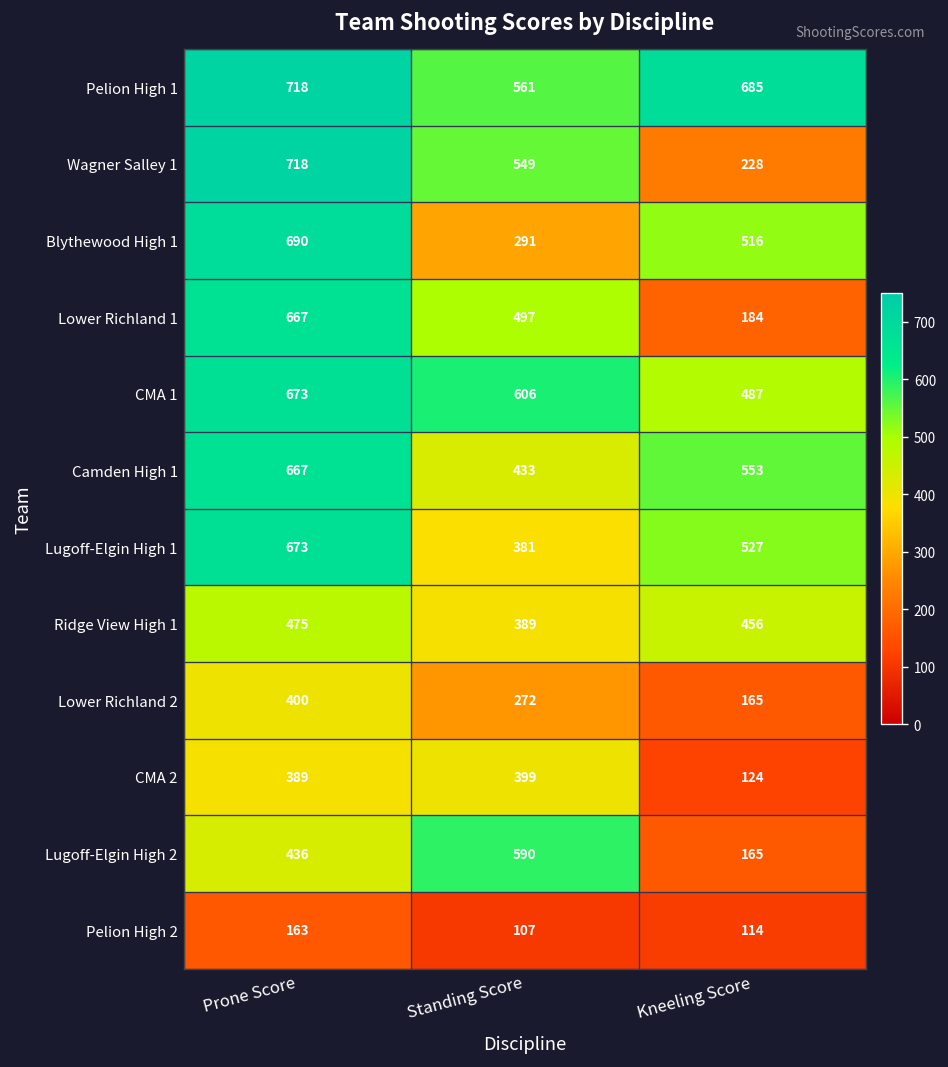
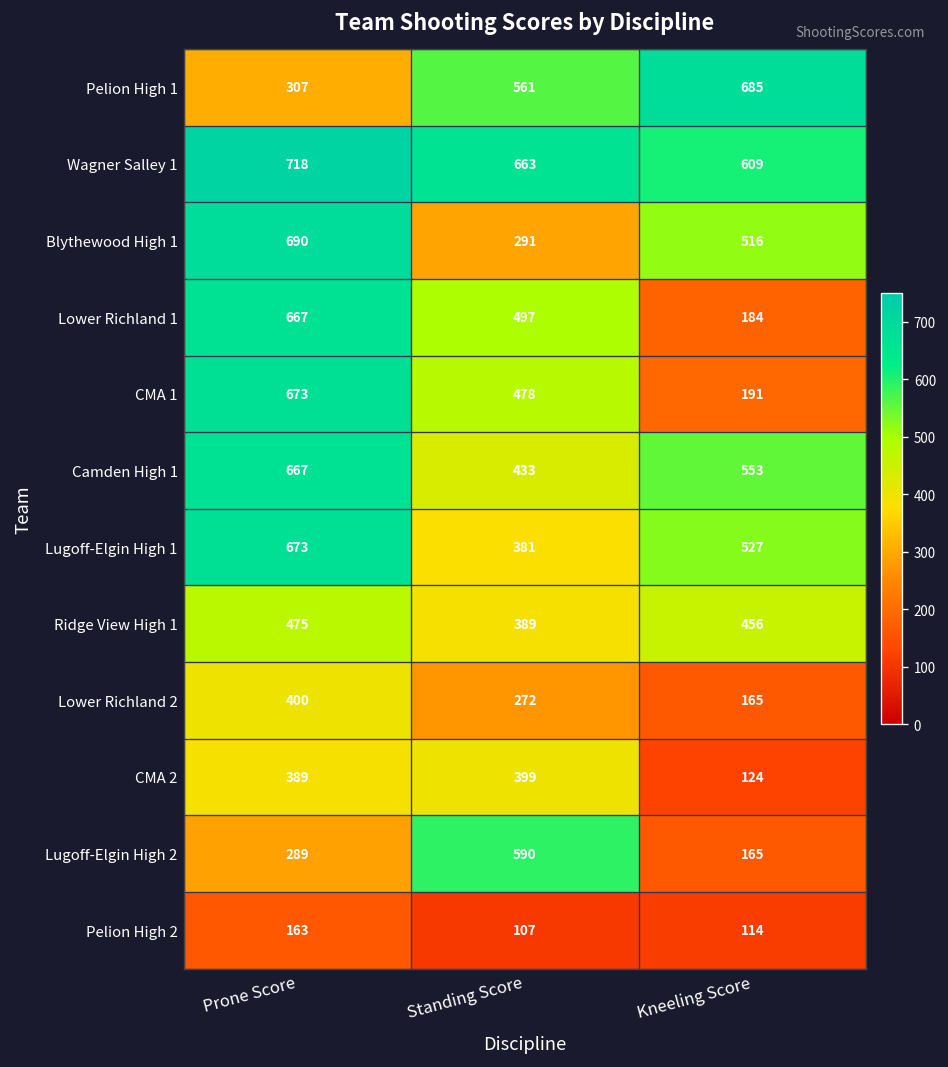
  {
    "Pelion High 1": {
-     "Prone Score": 718,
+     "Prone Score": 307,
      "Standing Score": 561,
      "Kneeling Score": 685
    },
    "Wagner Salley 1": {
      "Prone Score": 718,
-     "Standing Score": 549,
-     "Kneeling Score": 228
+     "Standing Score": 663,
+     "Kneeling Score": 609
    },
    "Blythewood High 1": {
      "Prone Score": 690,
      "Standing Score": 291,
      "Kneeling Score": 516
    },
    "Lower Richland 1": {
      "Prone Score": 667,
      "Standing Score": 497,
      "Kneeling Score": 184
    },
    "CMA 1": {
      "Prone Score": 673,
-     "Standing Score": 606,
-     "Kneeling Score": 487
+     "Standing Score": 478,
+     "Kneeling Score": 191
    },
    "Camden High 1": {
      "Prone Score": 667,
      "Standing Score": 433,
      "Kneeling Score": 553
    },
    "Lugoff-Elgin High 1": {
      "Prone Score": 673,
      "Standing Score": 381,
      "Kneeling Score": 527
    },
    "Ridge View High 1": {
      "Prone Score": 475,
      "Standing Score": 389,
      "Kneeling Score": 456
    },
    "Lower Richland 2": {
      "Prone Score": 400,
      "Standing Score": 272,
      "Kneeling Score": 165
    },
    "CMA 2": {
      "Prone Score": 389,
      "Standing Score": 399,
      "Kneeling Score": 124
    },
    "Lugoff-Elgin High 2": {
-     "Prone Score": 436,
+     "Prone Score": 289,
      "Standing Score": 590,
      "Kneeling Score": 165
    },
    "Pelion High 2": {
      "Prone Score": 163,
      "Standing Score": 107,
      "Kneeling Score": 114
    }
  }
